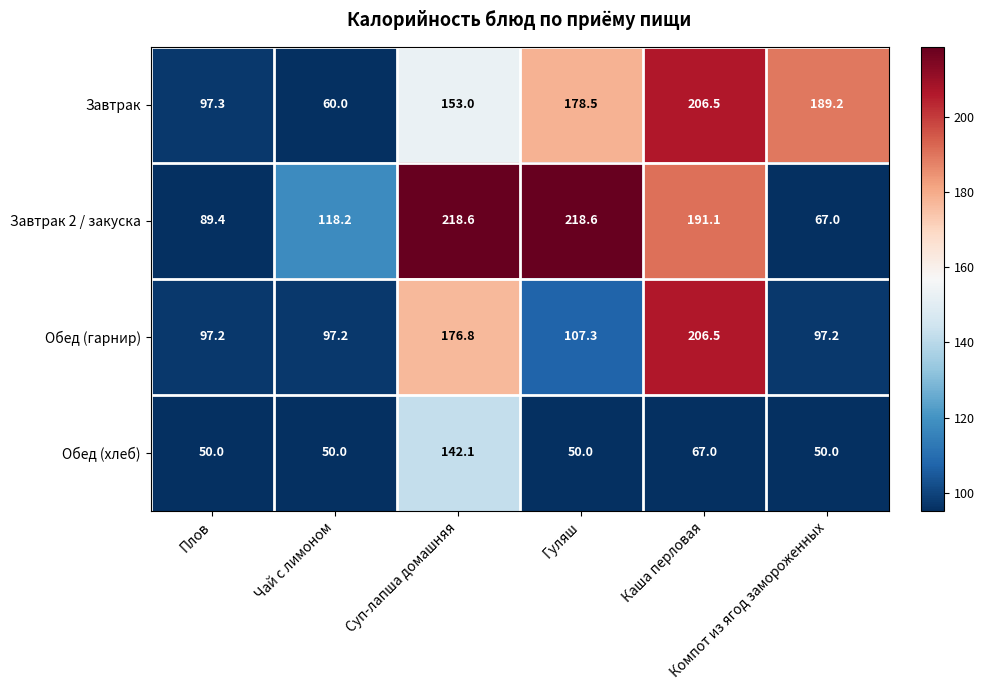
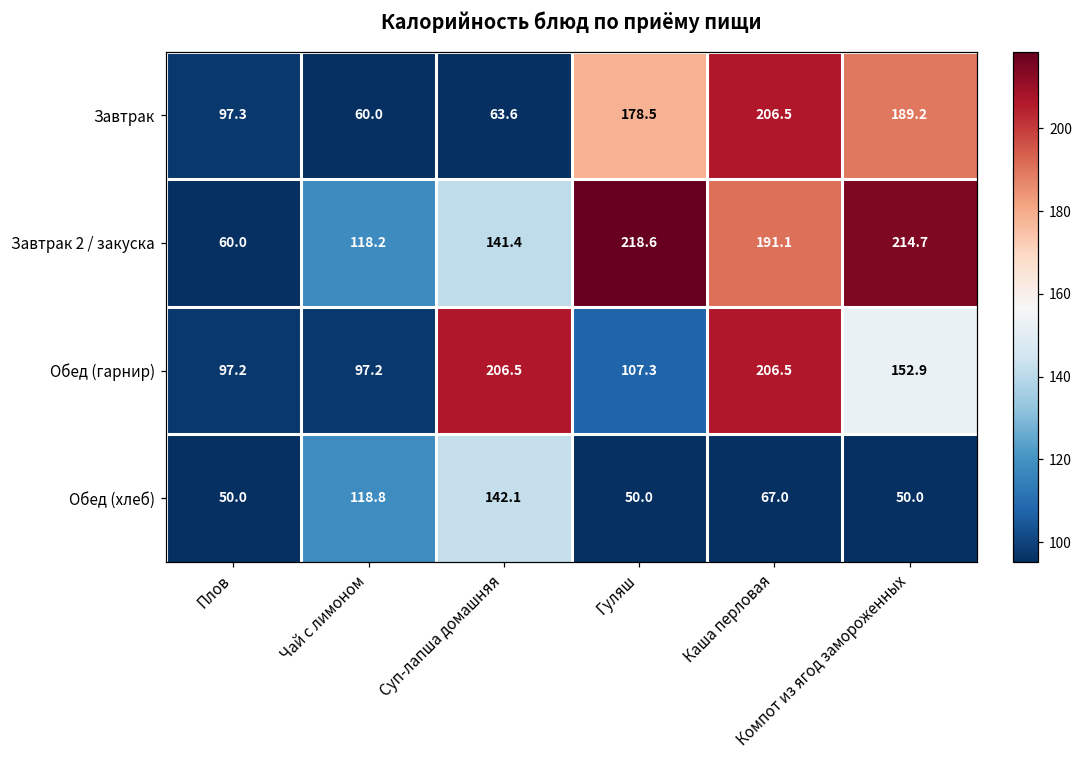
  {
    "Завтрак": {
      "Плов": 97.3,
      "Чай с лимоном": 60.0,
-     "Суп-лапша домашняя": 153.0,
+     "Суп-лапша домашняя": 63.6,
      "Гуляш": 178.5,
      "Каша перловая": 206.5,
      "Компот из ягод замороженных": 189.2
    },
    "Завтрак 2 / закуска": {
-     "Плов": 89.4,
+     "Плов": 60.0,
      "Чай с лимоном": 118.2,
-     "Суп-лапша домашняя": 218.6,
+     "Суп-лапша домашняя": 141.4,
      "Гуляш": 218.6,
      "Каша перловая": 191.1,
-     "Компот из ягод замороженных": 67.0
+     "Компот из ягод замороженных": 214.7
    },
    "Обед (гарнир)": {
      "Плов": 97.2,
      "Чай с лимоном": 97.2,
-     "Суп-лапша домашняя": 176.8,
+     "Суп-лапша домашняя": 206.5,
      "Гуляш": 107.3,
      "Каша перловая": 206.5,
-     "Компот из ягод замороженных": 97.2
+     "Компот из ягод замороженных": 152.9
    },
    "Обед (хлеб)": {
      "Плов": 50.0,
-     "Чай с лимоном": 50.0,
+     "Чай с лимоном": 118.8,
      "Суп-лапша домашняя": 142.1,
      "Гуляш": 50.0,
      "Каша перловая": 67.0,
      "Компот из ягод замороженных": 50.0
    }
  }
